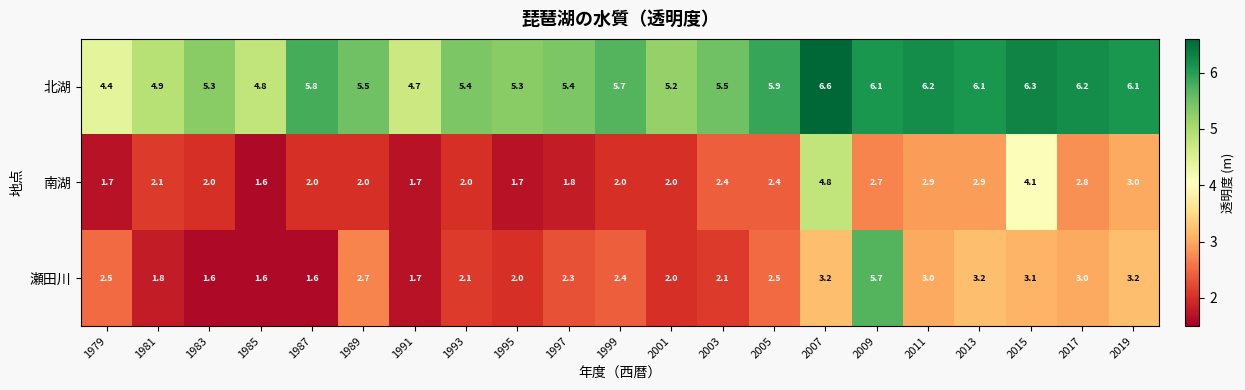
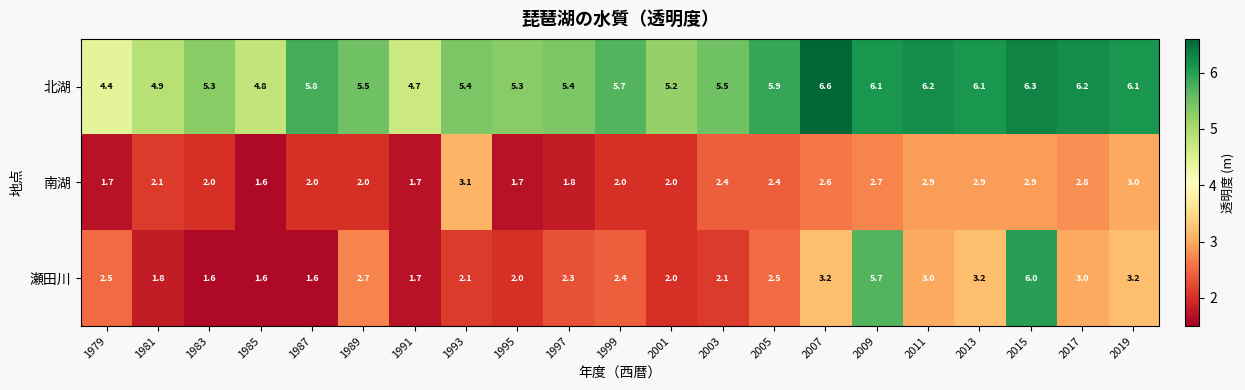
  {
    "北湖": {
      "1979": 4.4,
      "1981": 4.9,
      "1983": 5.3,
      "1985": 4.8,
      "1987": 5.8,
      "1989": 5.5,
      "1991": 4.7,
      "1993": 5.4,
      "1995": 5.3,
      "1997": 5.4,
      "1999": 5.7,
      "2001": 5.2,
      "2003": 5.5,
      "2005": 5.9,
      "2007": 6.6,
      "2009": 6.1,
      "2011": 6.2,
      "2013": 6.1,
      "2015": 6.3,
      "2017": 6.2,
      "2019": 6.1
    },
    "南湖": {
      "1979": 1.7,
      "1981": 2.1,
      "1983": 2.0,
      "1985": 1.6,
      "1987": 2.0,
      "1989": 2.0,
      "1991": 1.7,
-     "1993": 2.0,
+     "1993": 3.1,
      "1995": 1.7,
      "1997": 1.8,
      "1999": 2.0,
      "2001": 2.0,
      "2003": 2.4,
      "2005": 2.4,
-     "2007": 4.8,
+     "2007": 2.6,
      "2009": 2.7,
      "2011": 2.9,
      "2013": 2.9,
-     "2015": 4.1,
+     "2015": 2.9,
      "2017": 2.8,
      "2019": 3.0
    },
    "瀬田川": {
      "1979": 2.5,
      "1981": 1.8,
      "1983": 1.6,
      "1985": 1.6,
      "1987": 1.6,
      "1989": 2.7,
      "1991": 1.7,
      "1993": 2.1,
      "1995": 2.0,
      "1997": 2.3,
      "1999": 2.4,
      "2001": 2.0,
      "2003": 2.1,
      "2005": 2.5,
      "2007": 3.2,
      "2009": 5.7,
      "2011": 3.0,
      "2013": 3.2,
-     "2015": 3.1,
+     "2015": 6.0,
      "2017": 3.0,
      "2019": 3.2
    }
  }
